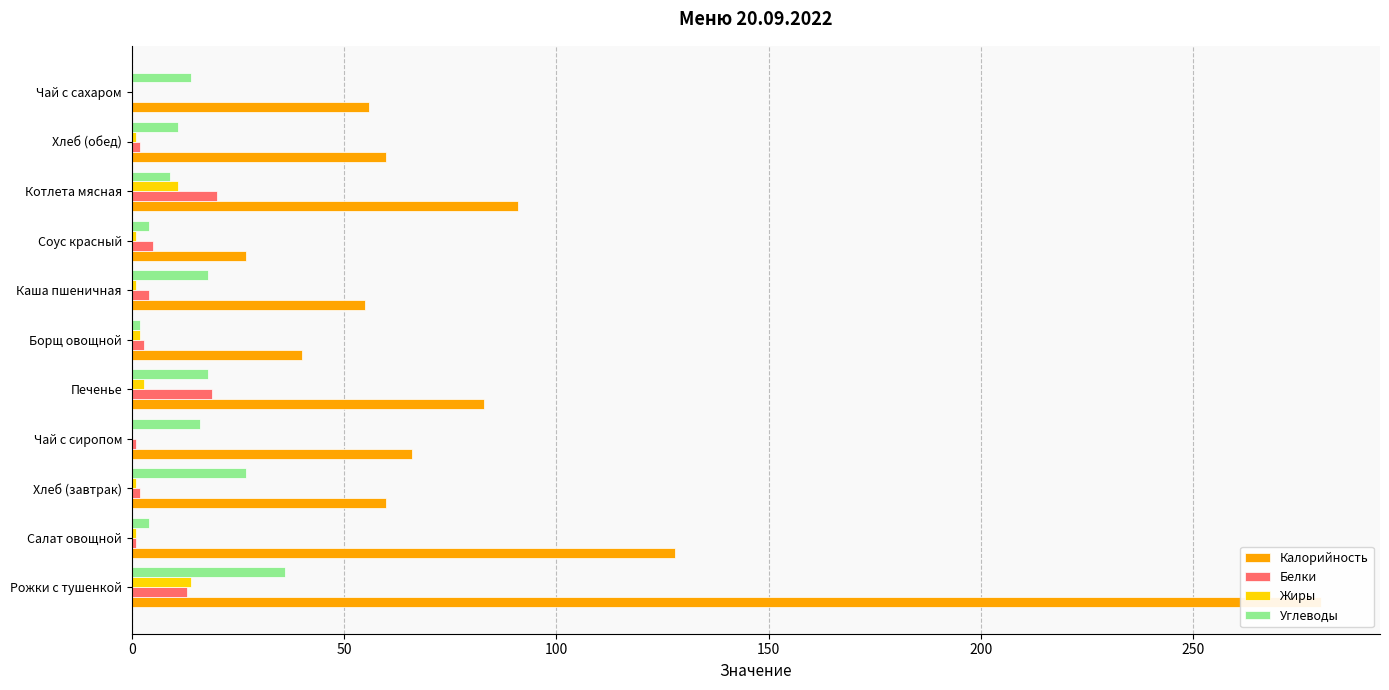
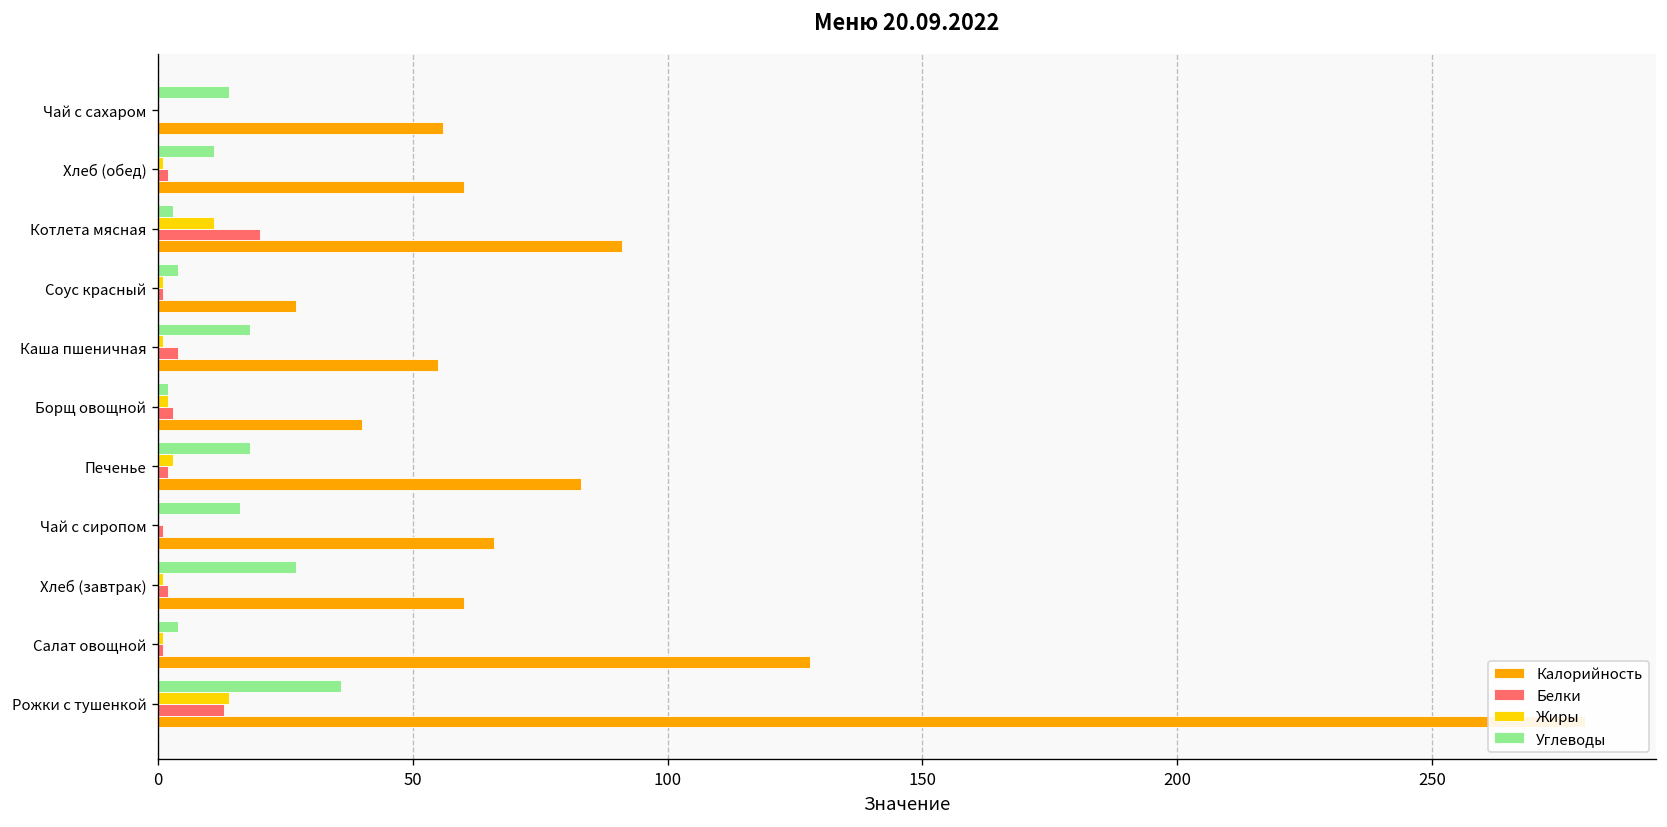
  {
    "Белки": {
      "Чай с сахаром": 0,
      "Хлеб (обед)": 2,
      "Котлета мясная": 20,
-     "Соус красный": 5,
+     "Соус красный": 1,
      "Каша пшеничная": 4,
      "Борщ овощной": 3,
-     "Печенье": 19,
+     "Печенье": 2,
      "Чай с сиропом": 1,
      "Хлеб (завтрак)": 2,
      "Салат овощной": 1,
      "Рожки с тушенкой": 13
    },
    "Углеводы": {
      "Чай с сахаром": 14,
      "Хлеб (обед)": 11,
-     "Котлета мясная": 9,
+     "Котлета мясная": 3,
      "Соус красный": 4,
      "Каша пшеничная": 18,
      "Борщ овощной": 2,
      "Печенье": 18,
      "Чай с сиропом": 16,
      "Хлеб (завтрак)": 27,
      "Салат овощной": 4,
      "Рожки с тушенкой": 36
    }
  }
